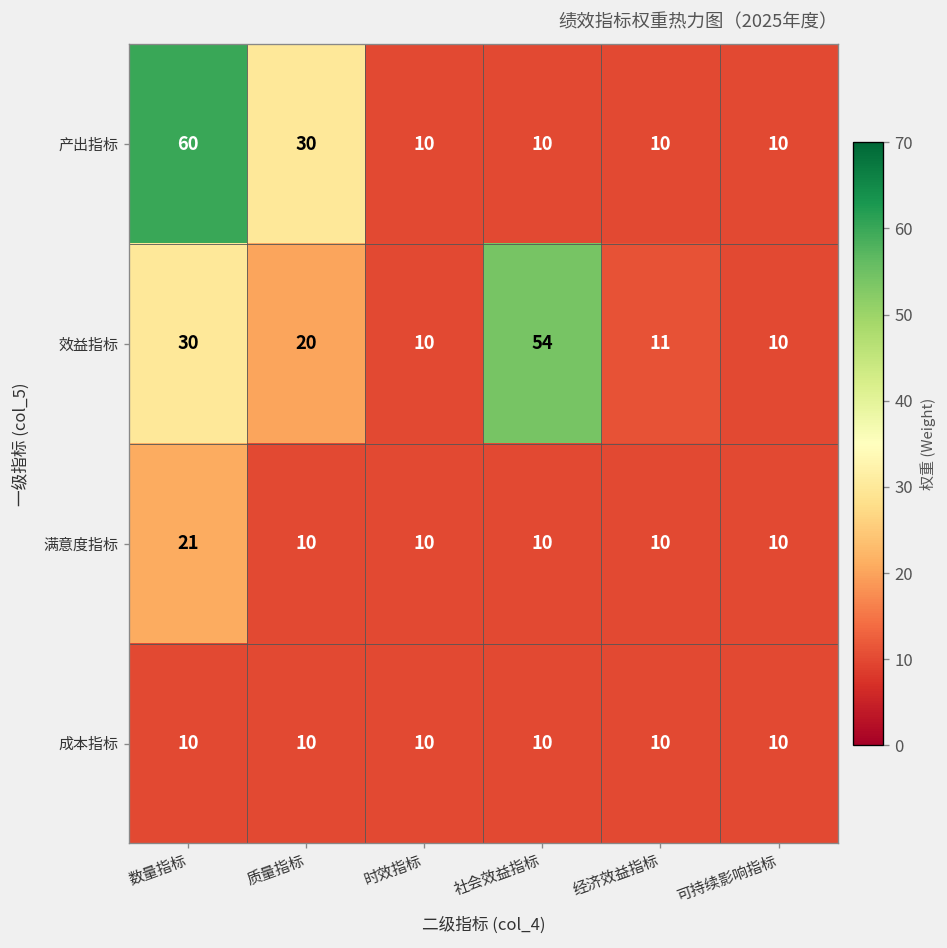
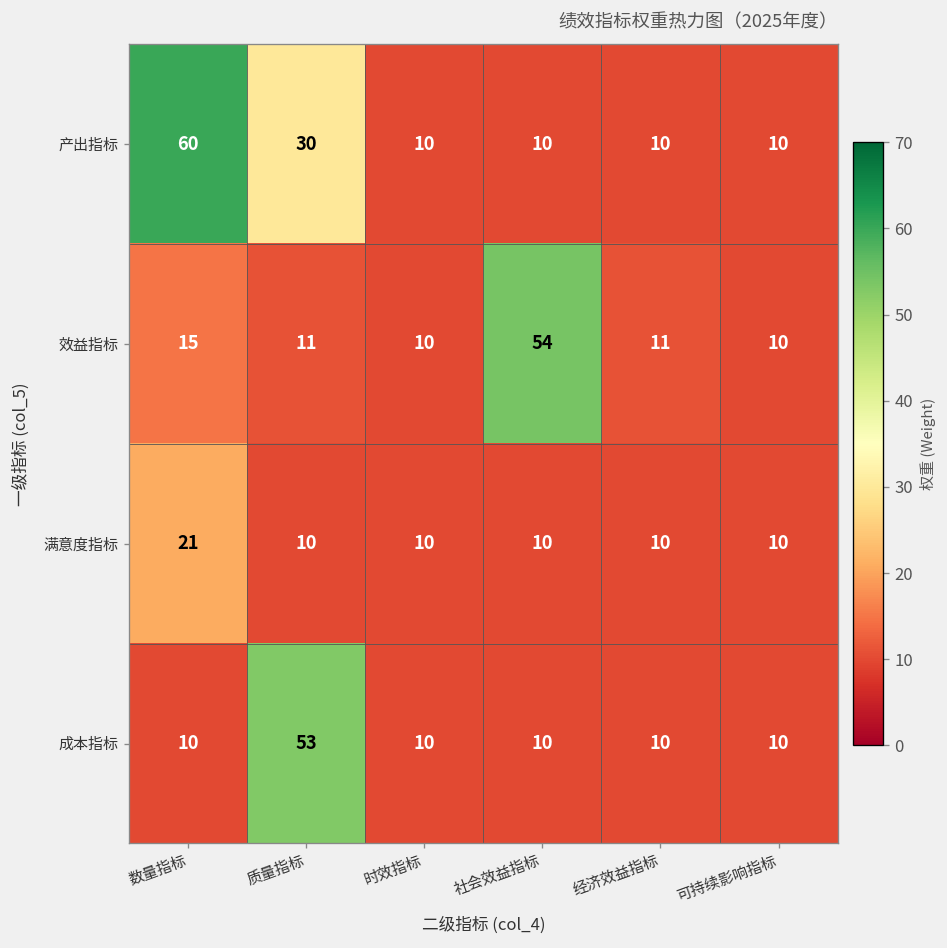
  {
    "产出指标": {
      "数量指标": 60,
      "质量指标": 30,
      "时效指标": 10,
      "社会效益指标": 10,
      "经济效益指标": 10,
      "可持续影响指标": 10
    },
    "效益指标": {
-     "数量指标": 30,
-     "质量指标": 20,
+     "数量指标": 15,
+     "质量指标": 11,
      "时效指标": 10,
      "社会效益指标": 54,
      "经济效益指标": 11,
      "可持续影响指标": 10
    },
    "满意度指标": {
      "数量指标": 21,
      "质量指标": 10,
      "时效指标": 10,
      "社会效益指标": 10,
      "经济效益指标": 10,
      "可持续影响指标": 10
    },
    "成本指标": {
      "数量指标": 10,
-     "质量指标": 10,
+     "质量指标": 53,
      "时效指标": 10,
      "社会效益指标": 10,
      "经济效益指标": 10,
      "可持续影响指标": 10
    }
  }
